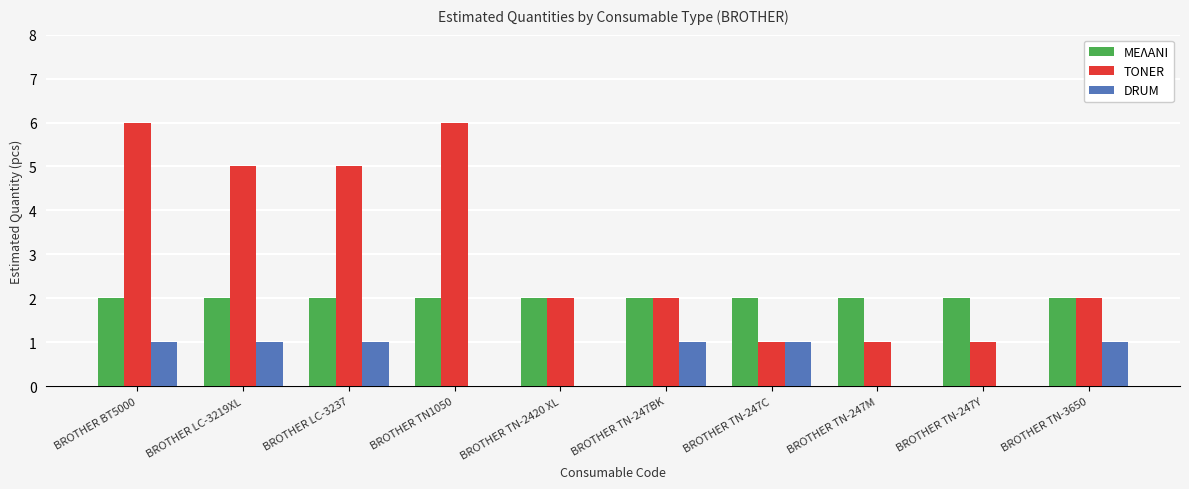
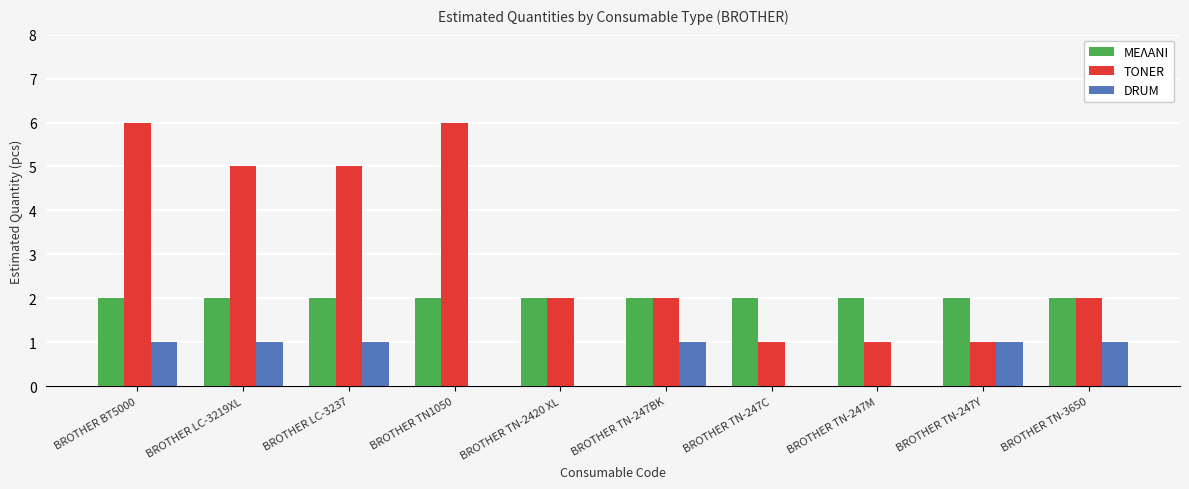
  {
    "ΜΕΛΑΝΙ": {
      "BROTHER BT5000": 2,
      "BROTHER LC-3219XL": 2,
      "BROTHER LC-3237": 2,
      "BROTHER TN1050": 2,
      "BROTHER TN-2420 XL": 2,
      "BROTHER TN-247BK": 2,
      "BROTHER TN-247C": 2,
      "BROTHER TN-247M": 2,
      "BROTHER TN-247Y": 2,
      "BROTHER TN-3650": 2
    },
    "TONER": {
      "BROTHER BT5000": 6,
      "BROTHER LC-3219XL": 5,
      "BROTHER LC-3237": 5,
      "BROTHER TN1050": 6,
      "BROTHER TN-2420 XL": 2,
      "BROTHER TN-247BK": 2,
      "BROTHER TN-247C": 1,
      "BROTHER TN-247M": 1,
      "BROTHER TN-247Y": 1,
      "BROTHER TN-3650": 2
    },
    "DRUM": {
      "BROTHER BT5000": 1,
      "BROTHER LC-3219XL": 1,
      "BROTHER LC-3237": 1,
      "BROTHER TN1050": 0,
      "BROTHER TN-2420 XL": 0,
      "BROTHER TN-247BK": 1,
-     "BROTHER TN-247C": 1,
+     "BROTHER TN-247C": 0,
      "BROTHER TN-247M": 0,
-     "BROTHER TN-247Y": 0,
+     "BROTHER TN-247Y": 1,
      "BROTHER TN-3650": 1
    }
  }
